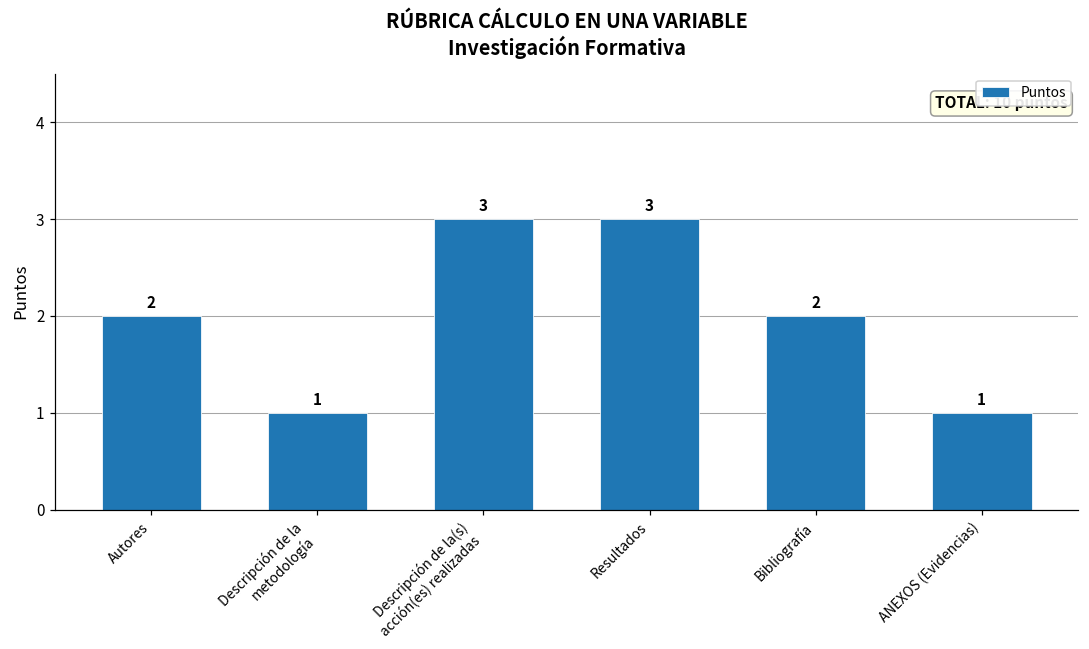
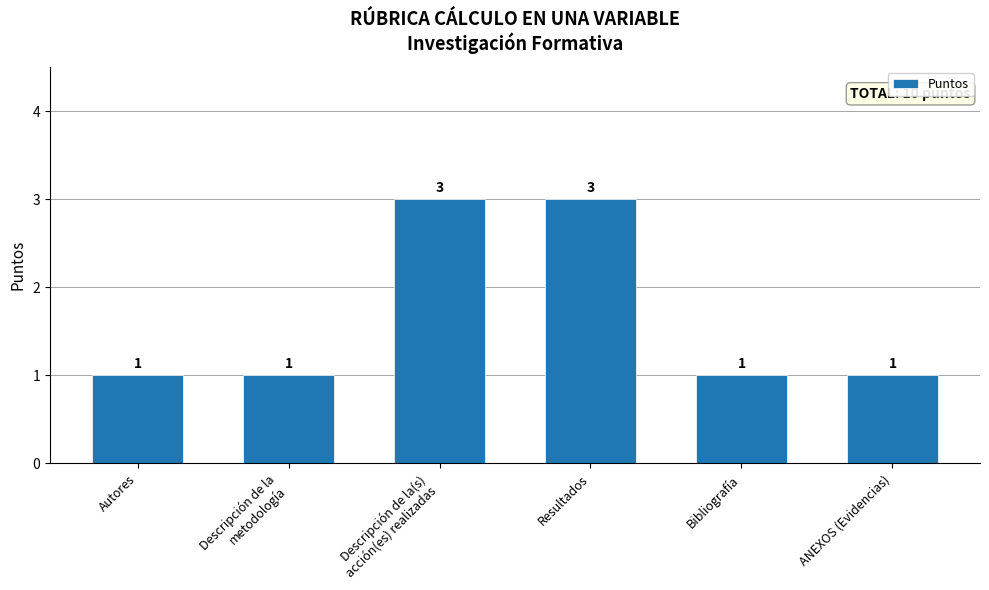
  {
-   "Autores": 2,
+   "Autores": 1,
    "Descripción de la metodología": 1,
    "Descripción de la(s) acción(es) realizadas": 3,
    "Resultados": 3,
-   "Bibliografía": 2,
+   "Bibliografía": 1,
    "ANEXOS (Evidencias)": 1
  }
